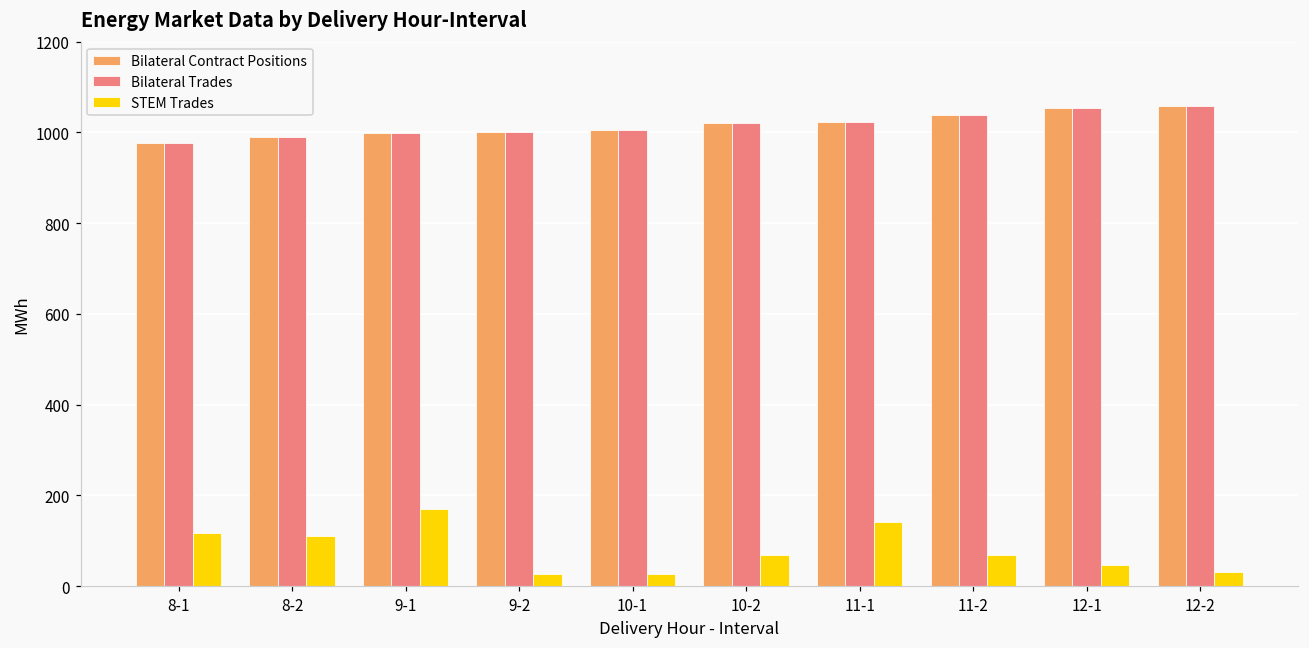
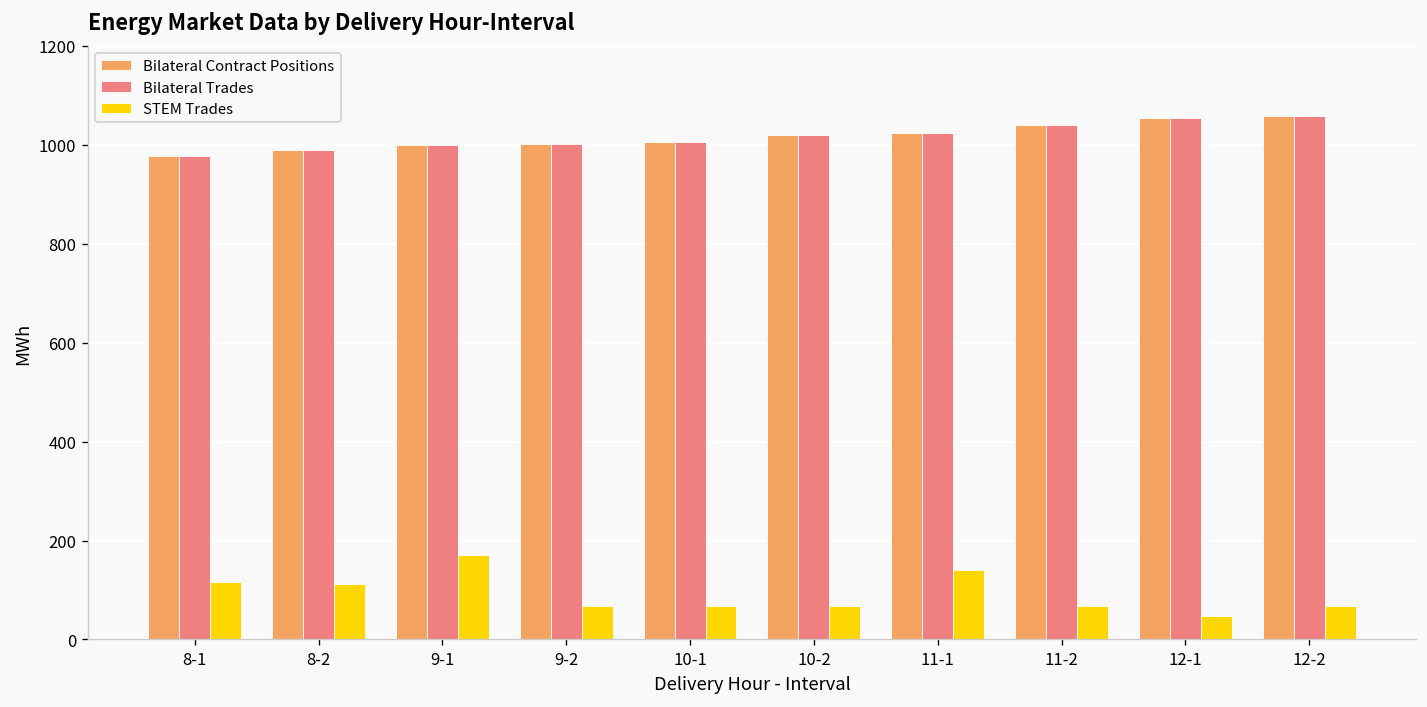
  {
    "STEM Trades": {
      "8-1": 120,
      "8-2": 110,
      "9-1": 170,
-     "9-2": 30,
-     "10-1": 30,
+     "9-2": 70,
+     "10-1": 70,
      "10-2": 70,
      "11-1": 140,
      "11-2": 70,
      "12-1": 50,
-     "12-2": 30
+     "12-2": 70
    }
  }
